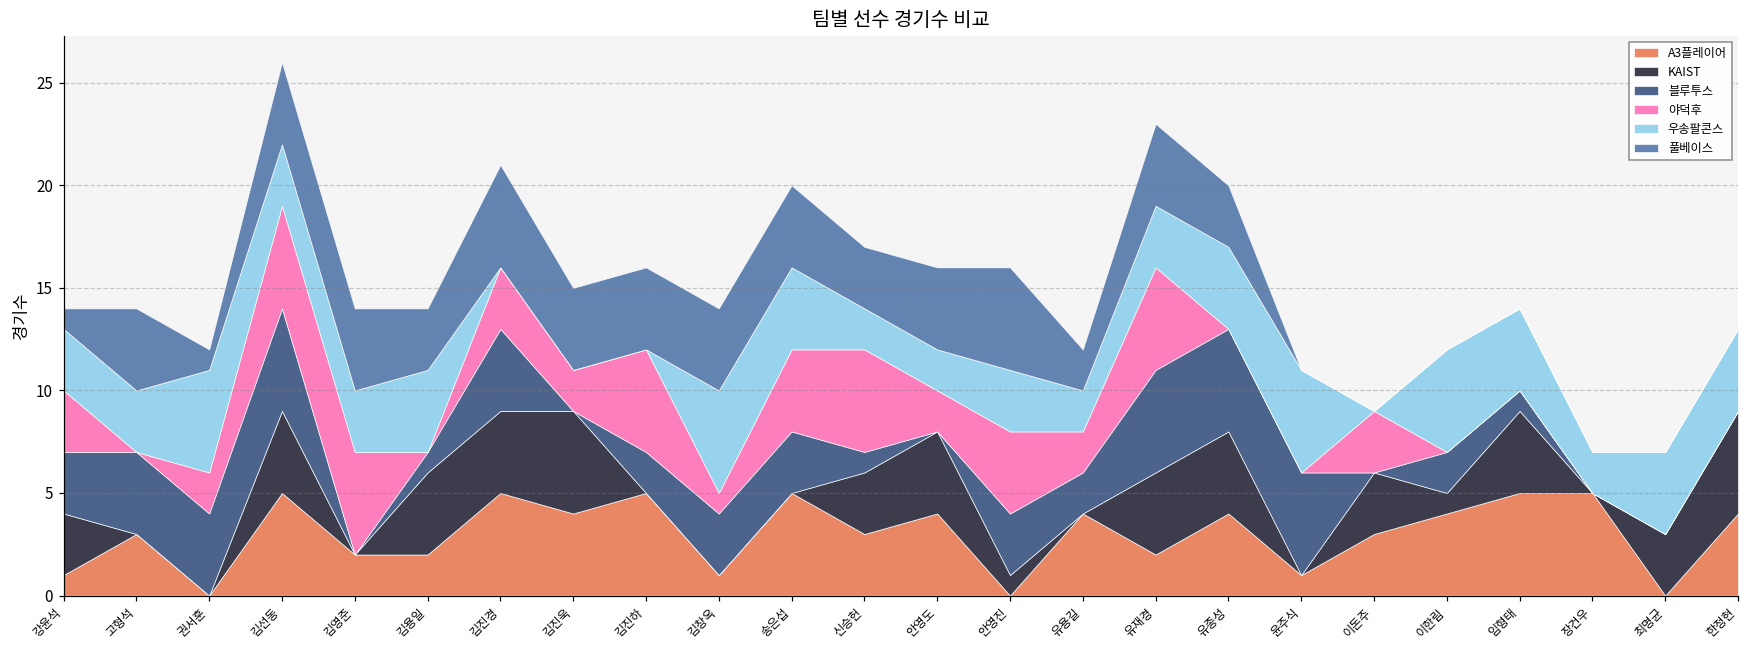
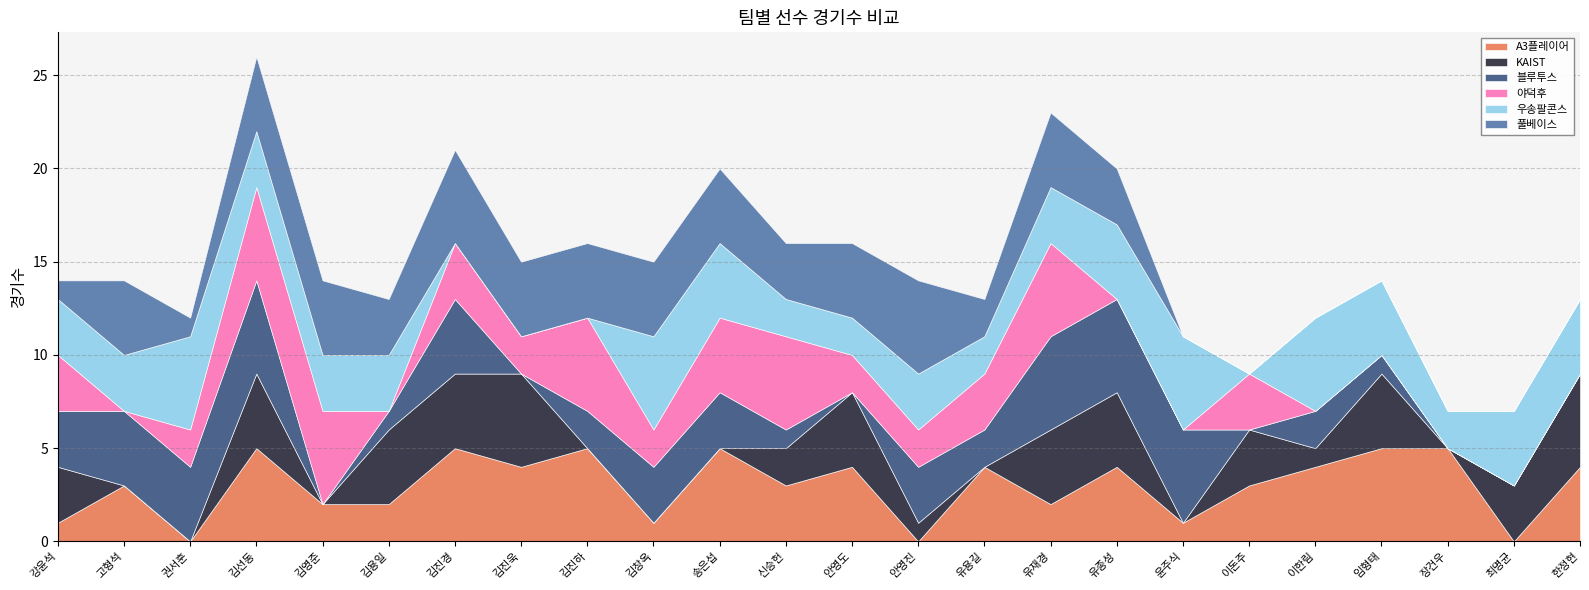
  {
    "A3플레이어": {
      "강윤석": 1,
      "김선동": 5,
      "김용일": 2,
      "김진경": 5,
      "김진욱": 4,
      "신승헌": 3,
      "안영도": 4,
      "안영진": 0,
      "유재경": 2,
      "유종성": 4,
      "이돈주": 3,
      "이한림": 4,
      "임형태": 5,
      "최명균": 0,
      "한정현": 4
    },
    "KAIST": {
      "강윤석": 3,
      "김선동": 4,
      "김용일": 4,
      "김진경": 4,
-     "신승헌": 3,
+     "신승헌": 2,
      "안영진": 1,
      "유재경": 4,
      "유종성": 4,
      "이한림": 1,
      "임형태": 4
    },
    "블루투스": {
      "강윤석": 3,
      "권서훈": 4,
      "김선동": 5,
      "김진경": 4,
      "김진하": 2,
      "김창옥": 3,
      "송은섭": 3,
      "신승헌": 1,
      "안영진": 3,
      "유용길": 2,
      "유재경": 5
    },
    "야덕후": {
      "강윤석": 3,
      "권서훈": 2,
      "김선동": 5,
      "김영준": 5,
-     "김창옥": 1,
+     "김창옥": 2,
      "송은섭": 4,
      "신승헌": 5,
      "안영도": 2,
-     "안영진": 4,
-     "유용길": 2,
+     "안영진": 2,
+     "유용길": 3,
      "유재경": 5
    },
    "우송팔콘스": {
      "강윤석": 3,
      "고형석": 3,
      "권서훈": 5,
      "김선동": 3,
      "김영준": 3,
-     "김용일": 4,
+     "김용일": 3,
      "김창옥": 5,
      "송은섭": 4,
      "신승헌": 2,
      "안영도": 2,
      "안영진": 3,
      "유용길": 2,
      "유재경": 3,
      "유종성": 4
    },
    "풀베이스": {
      "강윤석": 1,
      "고형석": 4,
      "권서훈": 1,
      "김선동": 4,
      "김영준": 4,
      "김용일": 3,
      "김진경": 5,
      "김진욱": 4,
      "김진하": 4,
      "김창옥": 4,
      "송은섭": 4,
      "신승헌": 3,
      "안영도": 4,
      "안영진": 5,
      "유용길": 2,
      "유재경": 4,
      "유종성": 3
    }
  }
